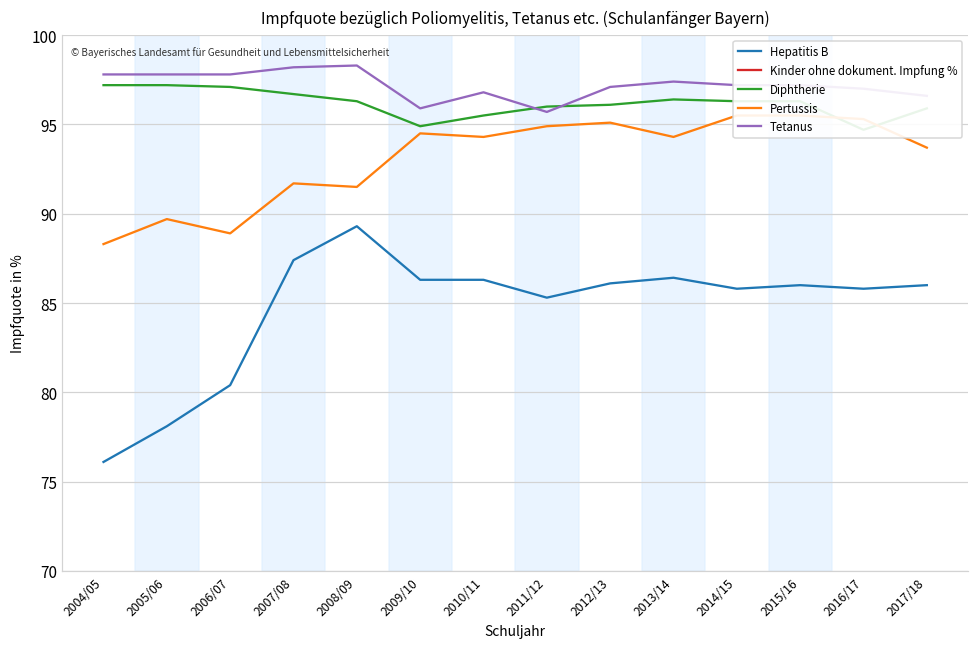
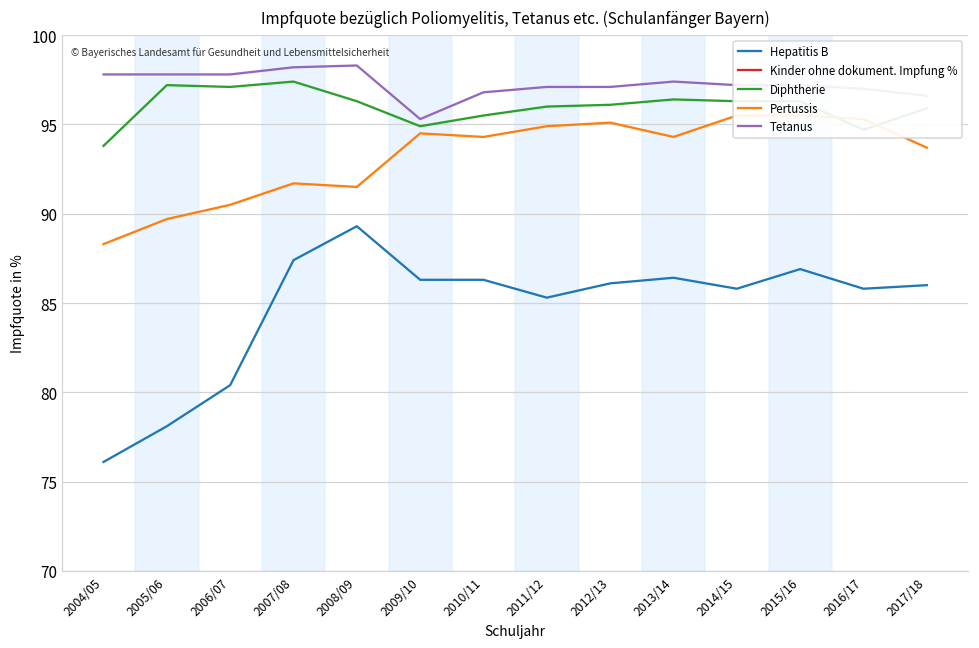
  {
    "Hepatitis B": {
      "2004/05": 76.1,
      "2005/06": 78.1,
      "2006/07": 80.4,
      "2007/08": 87.4,
      "2008/09": 89.3,
      "2009/10": 86.3,
      "2010/11": 86.3,
      "2011/12": 85.3,
      "2012/13": 86.1,
      "2013/14": 86.4,
      "2014/15": 85.8,
-     "2015/16": 86.0,
+     "2015/16": 86.9,
      "2016/17": 85.8,
      "2017/18": 86.0
    },
    "Diphtherie": {
-     "2004/05": 97.2,
+     "2004/05": 93.8,
      "2005/06": 97.2,
      "2006/07": 97.1,
-     "2007/08": 96.7,
+     "2007/08": 97.4,
      "2008/09": 96.3,
      "2009/10": 94.9,
      "2010/11": 95.5,
      "2011/12": 96.0,
      "2012/13": 96.1,
      "2013/14": 96.4,
      "2016/17": 94.7
    },
    "Pertussis": {
      "2004/05": 88.3,
      "2005/06": 89.7,
-     "2006/07": 88.9,
+     "2006/07": 90.5,
      "2007/08": 91.7,
      "2008/09": 91.5,
      "2009/10": 94.5,
      "2010/11": 94.3,
      "2011/12": 94.9,
      "2012/13": 95.1,
      "2013/14": 94.3,
      "2017/18": 93.7
    },
    "Tetanus": {
      "2004/05": 97.8,
      "2005/06": 97.8,
      "2006/07": 97.8,
      "2007/08": 98.2,
      "2008/09": 98.3,
-     "2009/10": 95.9,
+     "2009/10": 95.3,
      "2010/11": 96.8,
-     "2011/12": 95.7,
+     "2011/12": 97.1,
      "2012/13": 97.1,
      "2013/14": 97.4
    }
  }
